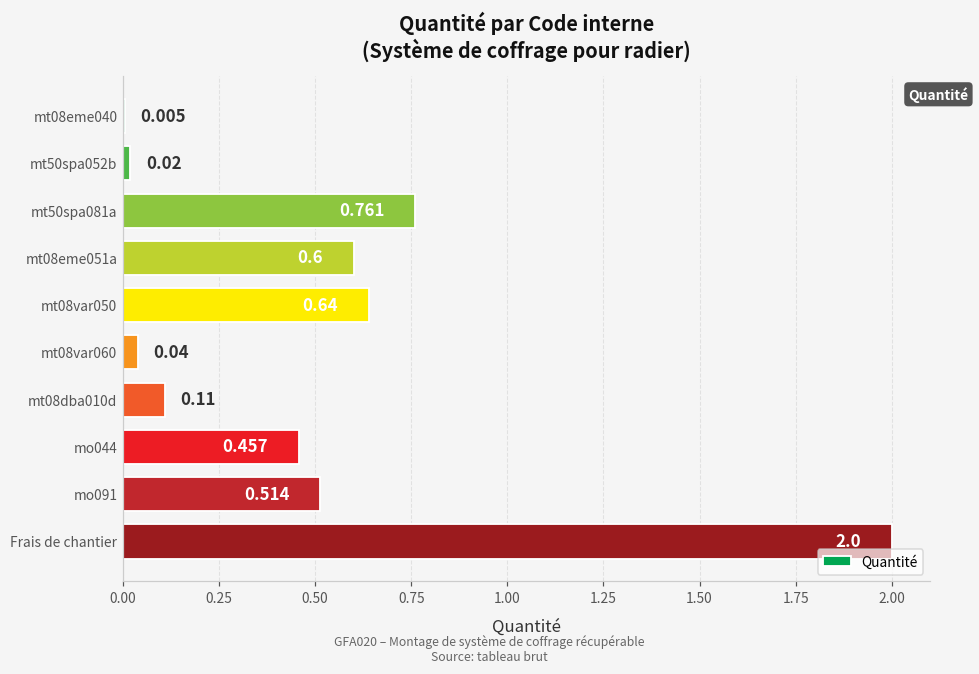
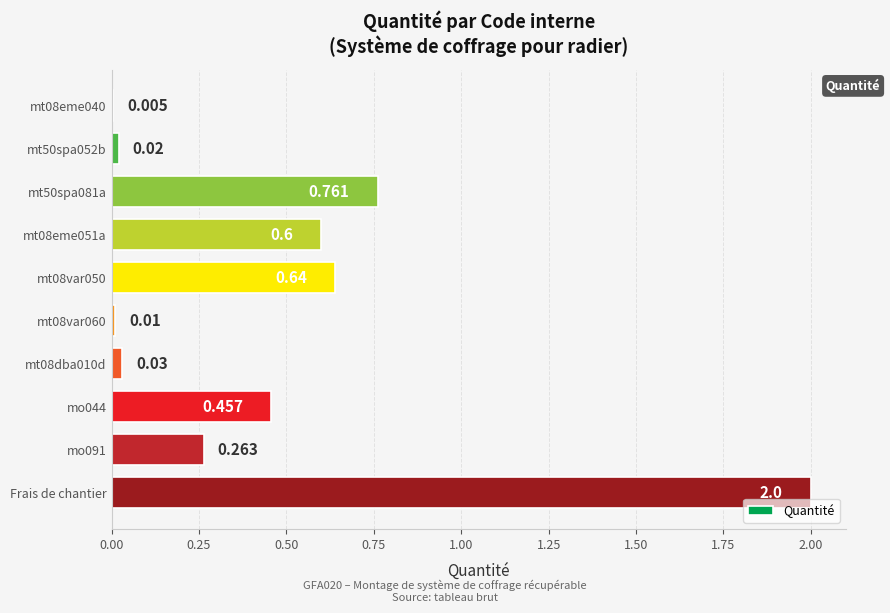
  {
    "mt08eme040": 0.005,
    "mt50spa052b": 0.02,
    "mt50spa081a": 0.761,
    "mt08eme051a": 0.6,
    "mt08var050": 0.64,
-   "mt08var060": 0.04,
-   "mt08dba010d": 0.11,
+   "mt08var060": 0.01,
+   "mt08dba010d": 0.03,
    "mo044": 0.457,
-   "mo091": 0.514
+   "mo091": 0.263
  }
